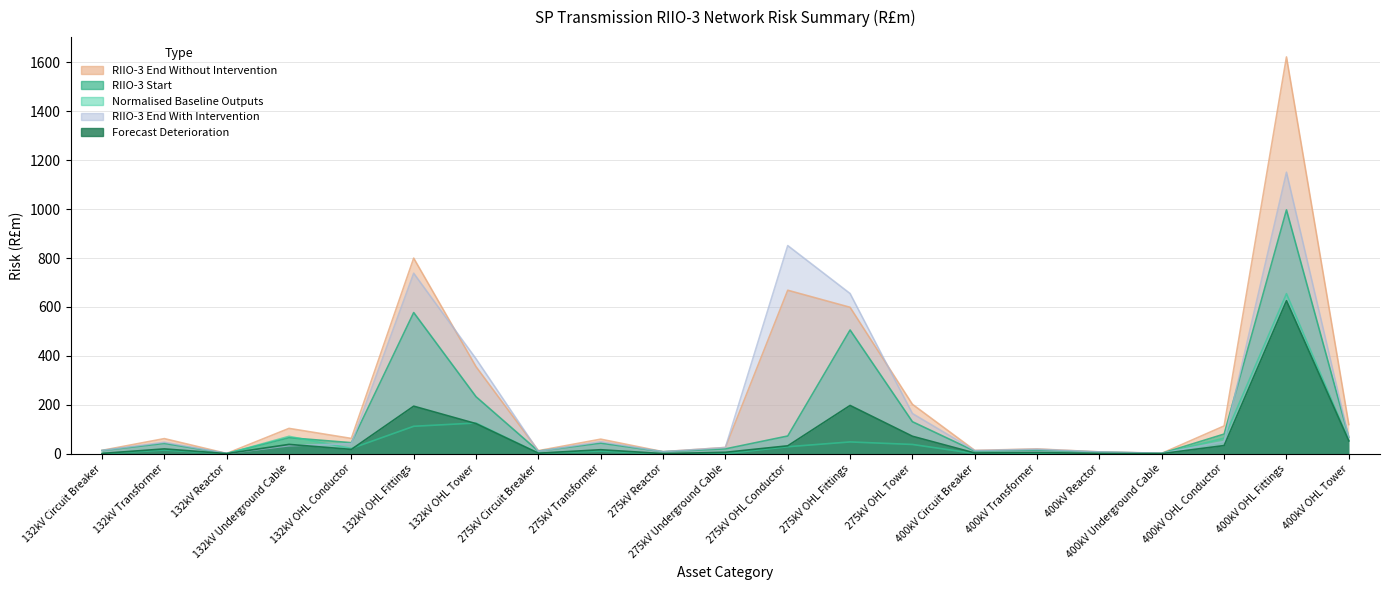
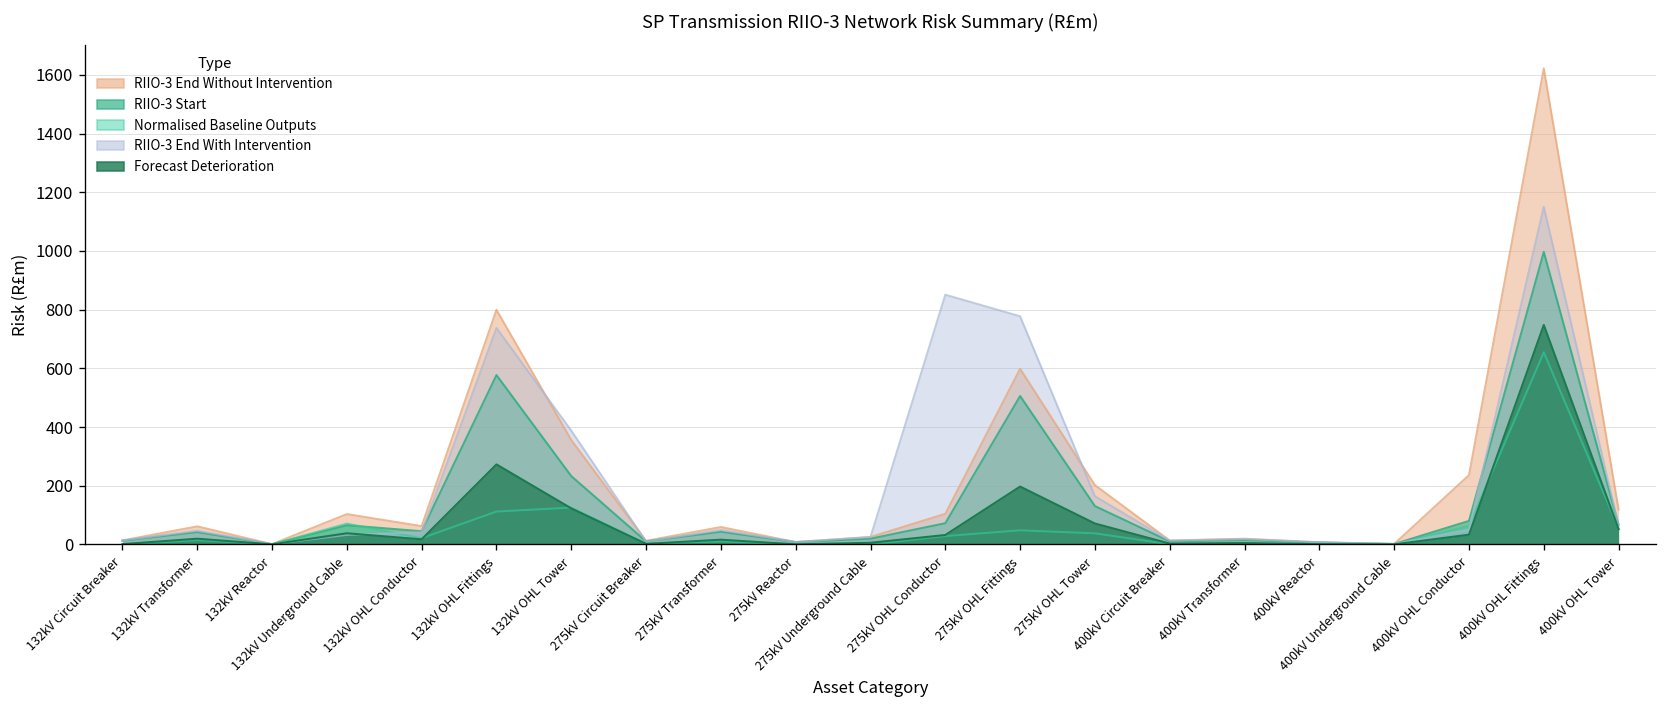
  {
    "RIIO-3 End Without Intervention": {
      "132kV Transformer": 60,
      "132kV Underground Cable": 100,
      "132kV OHL Conductor": 60,
      "132kV OHL Fittings": 800,
      "132kV OHL Tower": 360,
-     "275kV OHL Conductor": 670,
+     "275kV OHL Conductor": 100,
      "275kV OHL Fittings": 600,
      "275kV OHL Tower": 200,
-     "400kV OHL Conductor": 110,
+     "400kV OHL Conductor": 240,
      "400kV OHL Fittings": 1620,
      "400kV OHL Tower": 120
    },
    "RIIO-3 End With Intervention": {
      "132kV OHL Fittings": 740,
      "132kV OHL Tower": 390,
      "275kV OHL Conductor": 850,
-     "275kV OHL Fittings": 650,
+     "275kV OHL Fittings": 780,
      "275kV OHL Tower": 160,
      "400kV OHL Conductor": 50,
      "400kV OHL Fittings": 1150
    },
    "Forecast Deterioration": {
-     "132kV OHL Fittings": 190,
+     "132kV OHL Fittings": 270,
      "275kV OHL Fittings": 200,
      "275kV OHL Tower": 70,
      "400kV OHL Conductor": 30,
-     "400kV OHL Fittings": 630
+     "400kV OHL Fittings": 750
    }
  }
